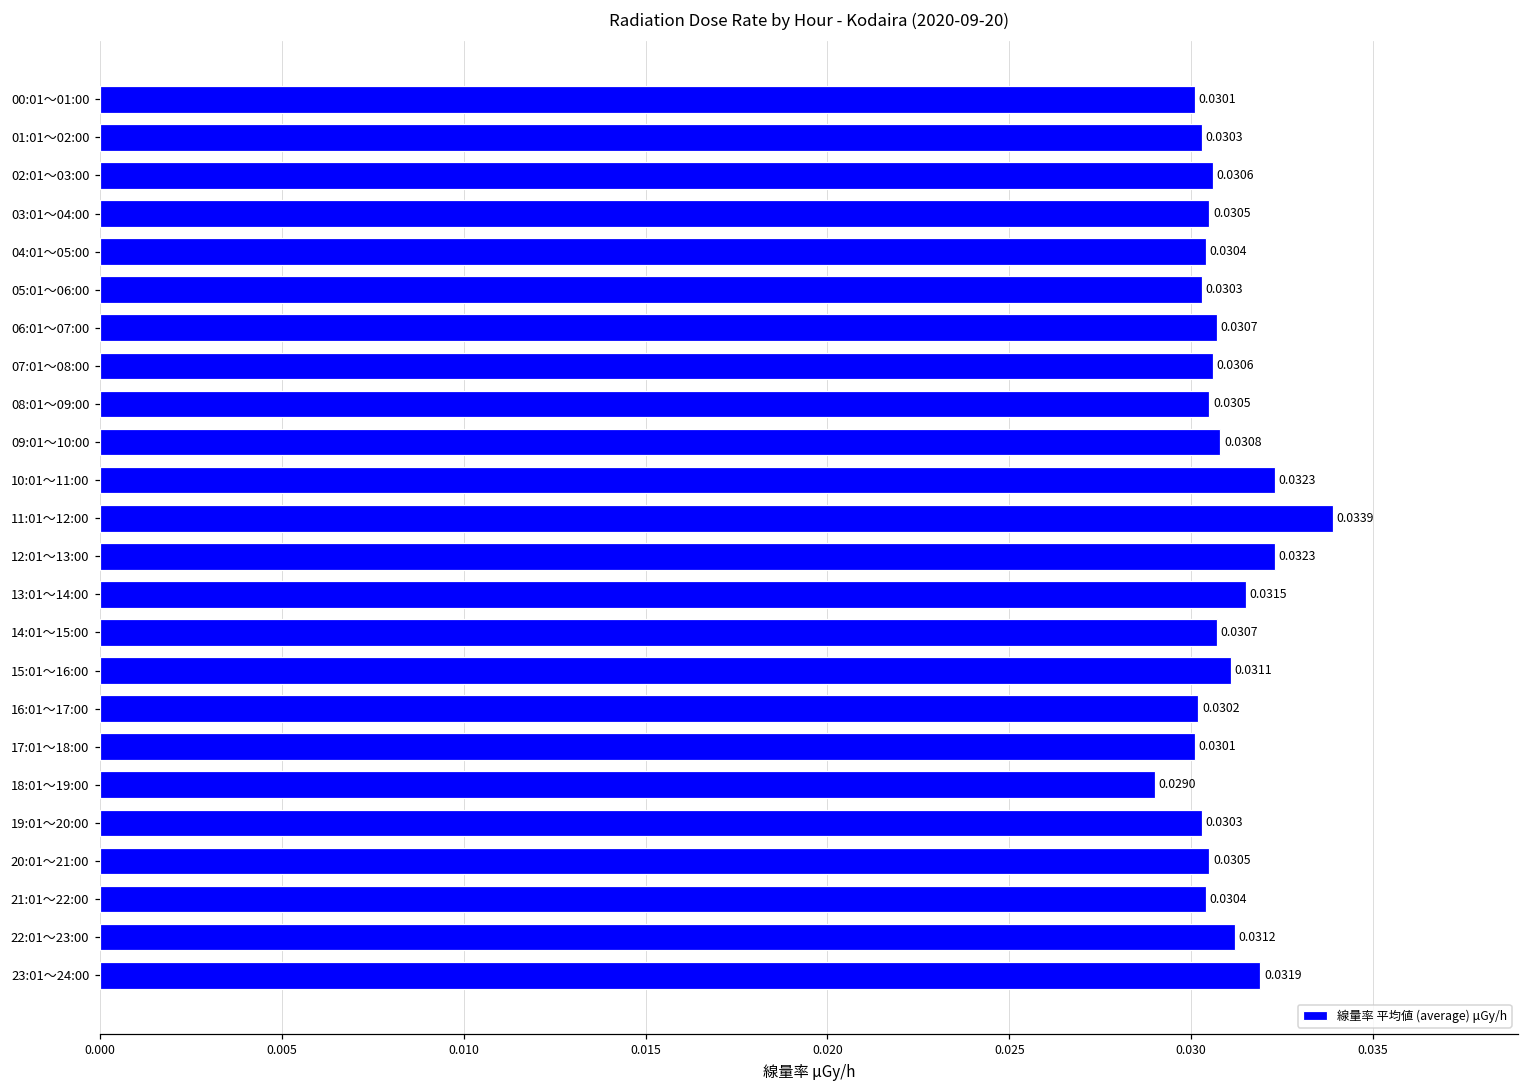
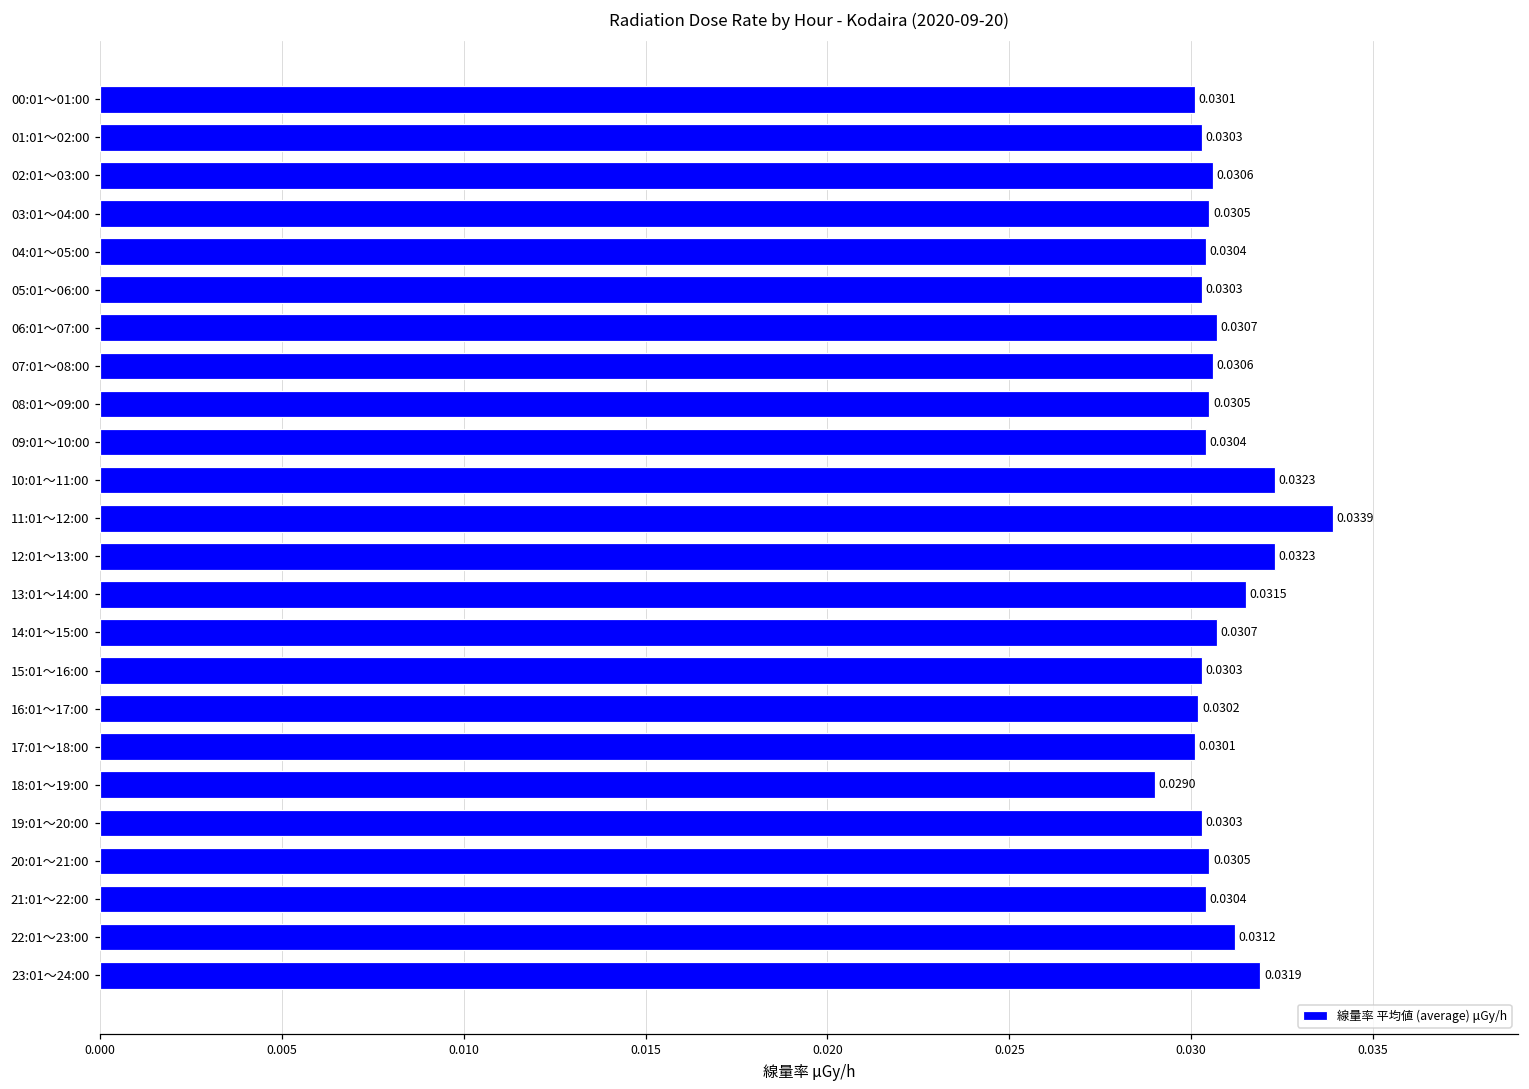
  {
    "00:01～01:00": 0.0301,
    "01:01～02:00": 0.0303,
    "02:01～03:00": 0.0306,
    "03:01～04:00": 0.0305,
    "04:01～05:00": 0.0304,
    "05:01～06:00": 0.0303,
    "06:01～07:00": 0.0307,
    "07:01～08:00": 0.0306,
    "08:01～09:00": 0.0305,
-   "09:01～10:00": 0.0308,
+   "09:01～10:00": 0.0304,
    "10:01～11:00": 0.0323,
    "11:01～12:00": 0.0339,
    "12:01～13:00": 0.0323,
    "13:01～14:00": 0.0315,
    "14:01～15:00": 0.0307,
-   "15:01～16:00": 0.0311,
+   "15:01～16:00": 0.0303,
    "16:01～17:00": 0.0302,
    "17:01～18:00": 0.0301,
    "18:01～19:00": 0.0290,
    "19:01～20:00": 0.0303,
    "20:01～21:00": 0.0305,
    "21:01～22:00": 0.0304,
    "22:01～23:00": 0.0312,
    "23:01～24:00": 0.0319
  }
